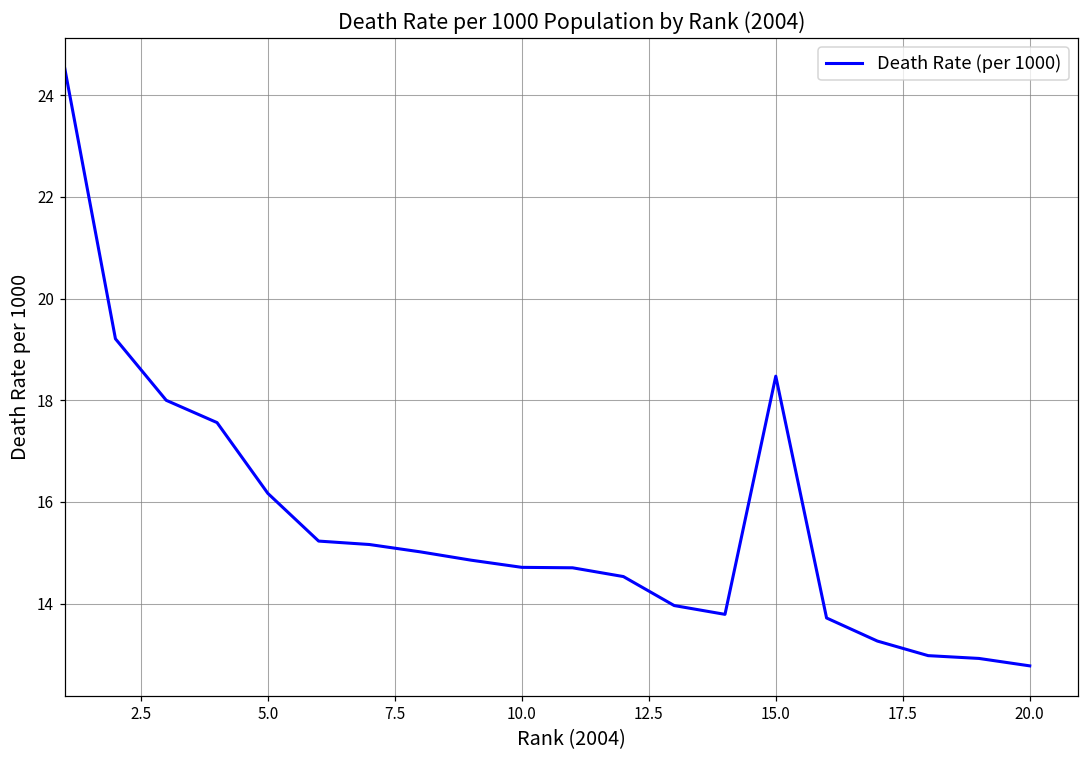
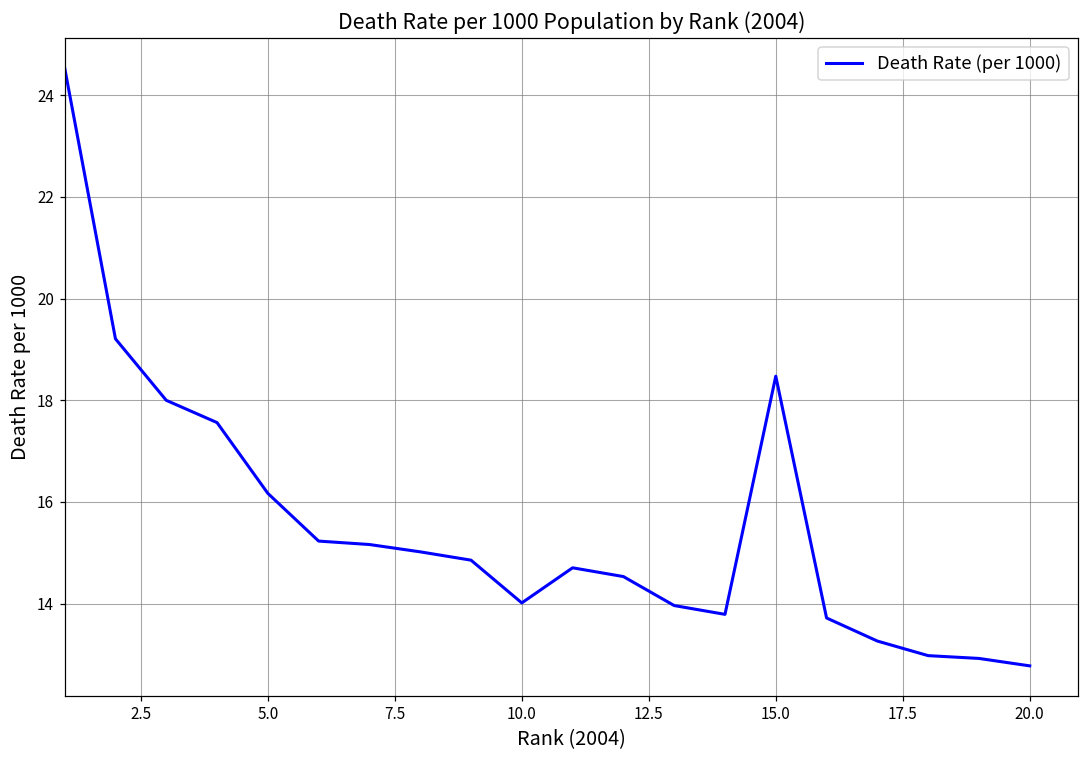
  {
    "5.0": 16.2,
-   "10.0": 14.7,
+   "10.0": 14.0,
    "15.0": 18.5,
    "20.0": 12.8
  }
